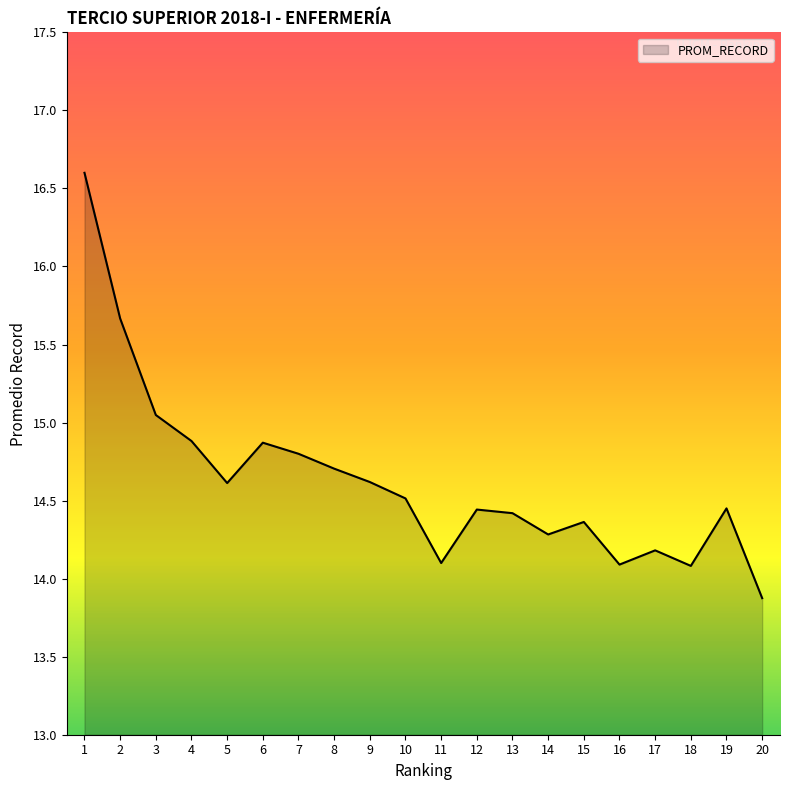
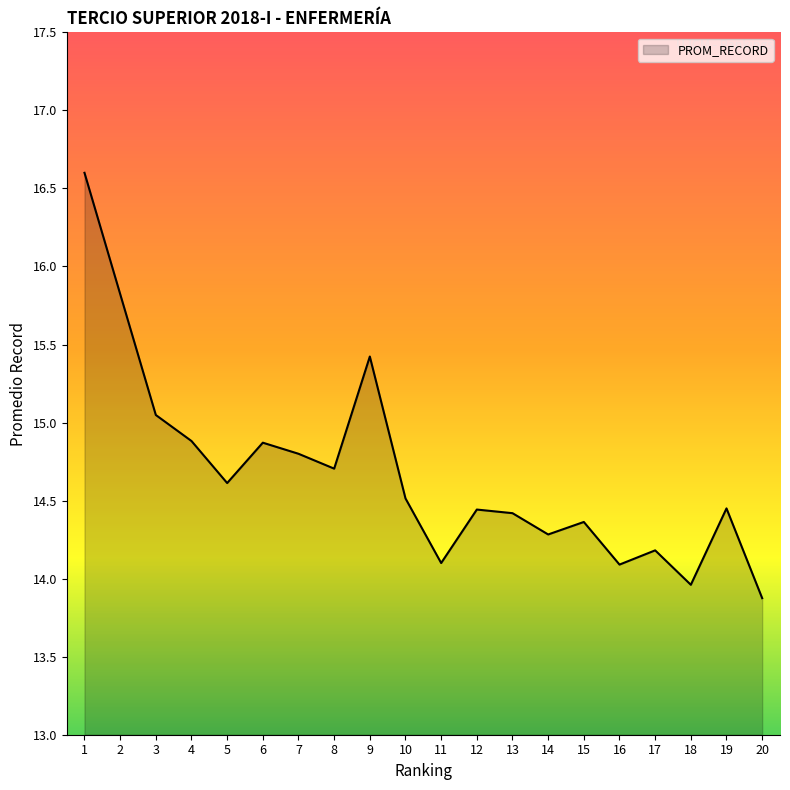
  {
    "1": 16.60,
-   "2": 15.67,
+   "2": 15.82,
    "3": 15.05,
    "4": 14.88,
    "5": 14.61,
    "6": 14.87,
    "7": 14.80,
    "8": 14.70,
-   "9": 14.62,
+   "9": 15.42,
    "10": 14.51,
    "11": 14.10,
    "12": 14.44,
    "13": 14.42,
    "14": 14.28,
    "15": 14.36,
    "16": 14.09,
    "17": 14.18,
-   "18": 14.08,
+   "18": 13.96,
    "19": 14.45,
    "20": 13.88
  }
